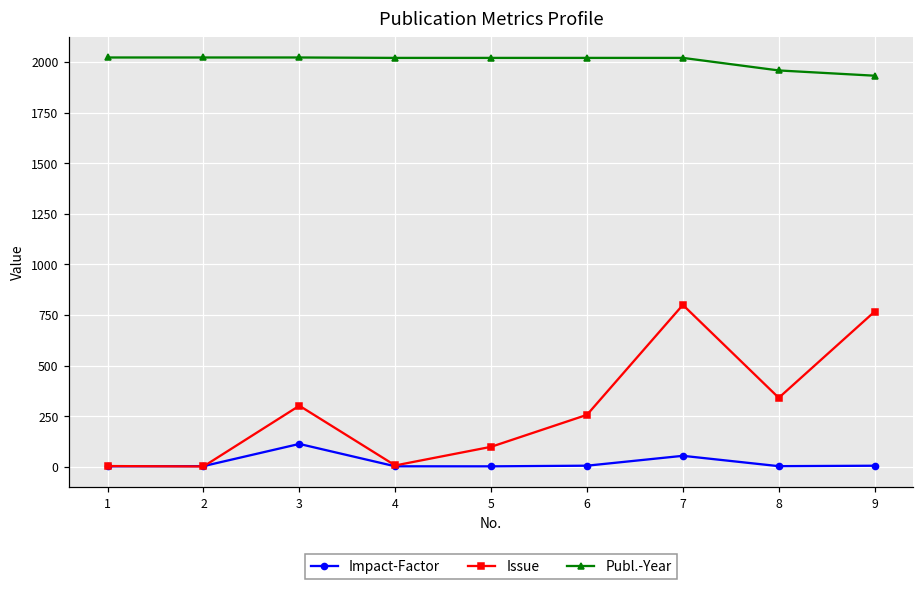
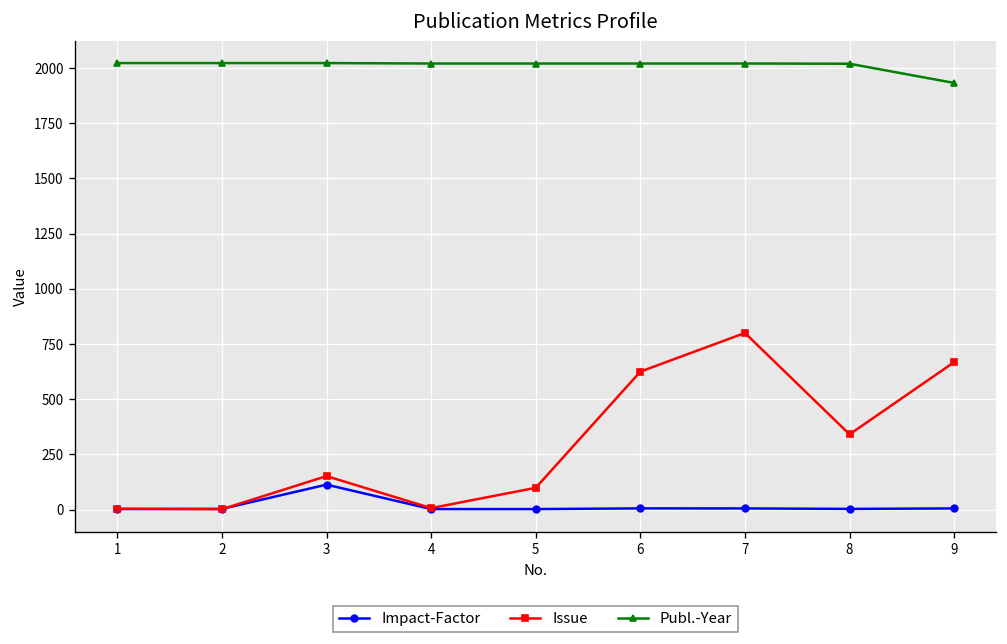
  {
    "Impact-Factor": {
      "3": 110,
      "5": 0,
      "6": 10,
-     "7": 50,
+     "7": 10,
      "8": 0,
      "9": 10
    },
    "Issue": {
-     "3": 300,
+     "3": 150,
      "5": 100,
-     "6": 260,
+     "6": 630,
      "7": 800,
      "8": 340,
-     "9": 770
+     "9": 670
    },
    "Publ.-Year": {
      "1": 2020,
      "2": 2020,
      "3": 2020,
      "4": 2020,
      "5": 2020,
      "6": 2020,
      "7": 2020,
-     "8": 1960,
+     "8": 2020,
      "9": 1930
    }
  }
